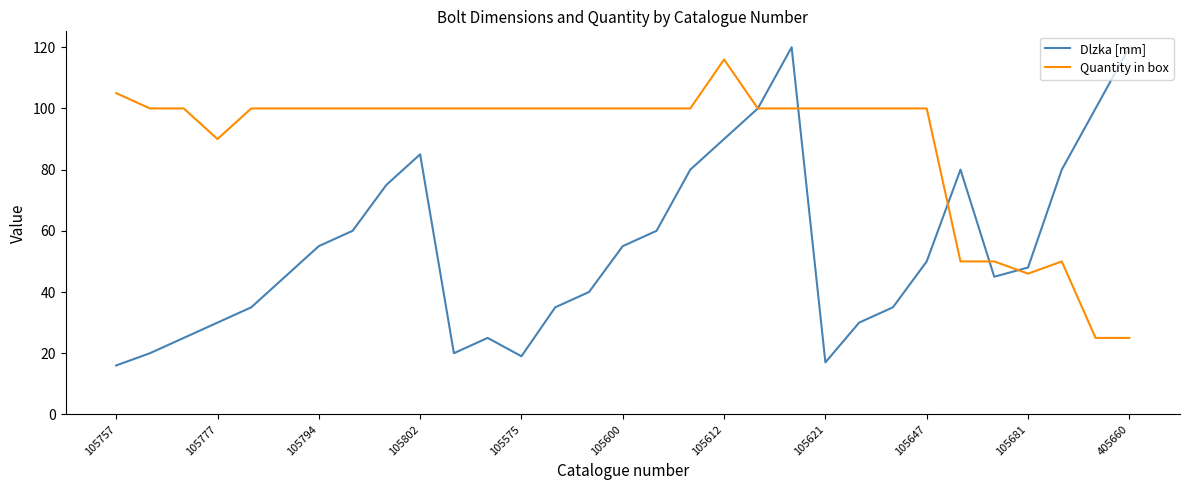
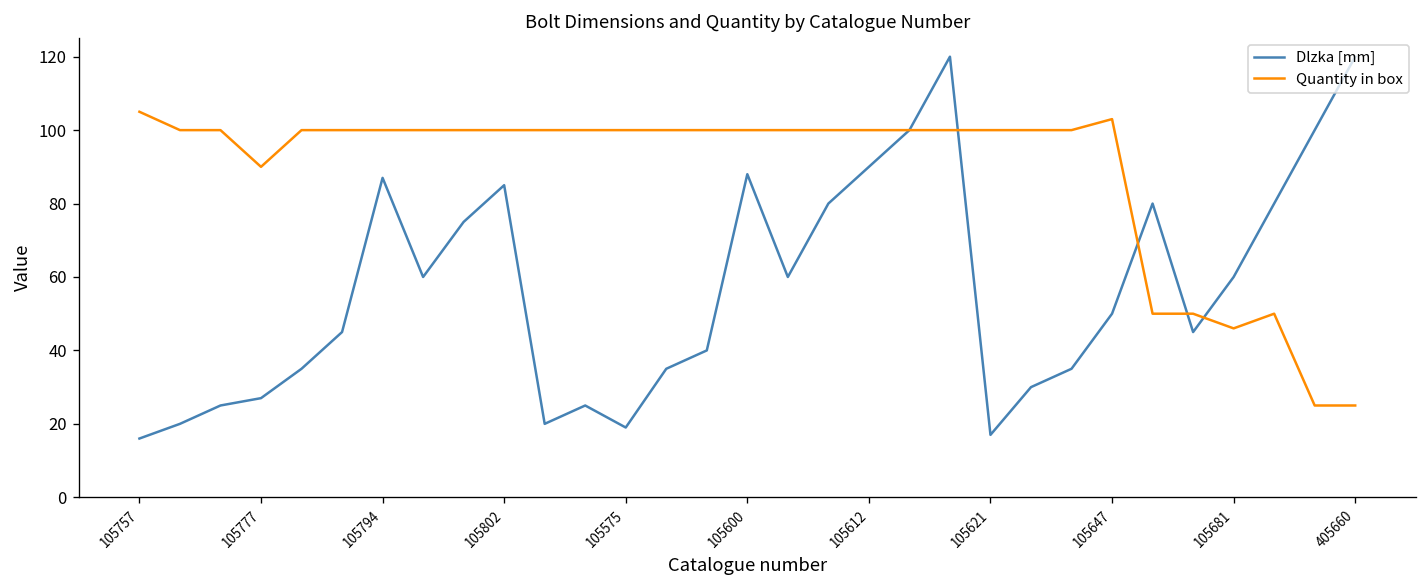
  {
    "Dlzka [mm]": {
      "105757": 16,
-     "105777": 30,
-     "105794": 55,
+     "105777": 27,
+     "105794": 87,
      "105802": 85,
      "105575": 19,
-     "105600": 55,
+     "105600": 88,
      "105612": 90,
      "105621": 17,
      "105647": 50,
-     "105681": 48
+     "105681": 60
    },
    "Quantity in box": {
      "105757": 105,
      "105777": 90,
      "105794": 100,
      "105802": 100,
      "105575": 100,
      "105600": 100,
-     "105612": 116,
+     "105612": 100,
      "105621": 100,
-     "105647": 100,
+     "105647": 103,
      "105681": 46,
      "405660": 25
    }
  }
